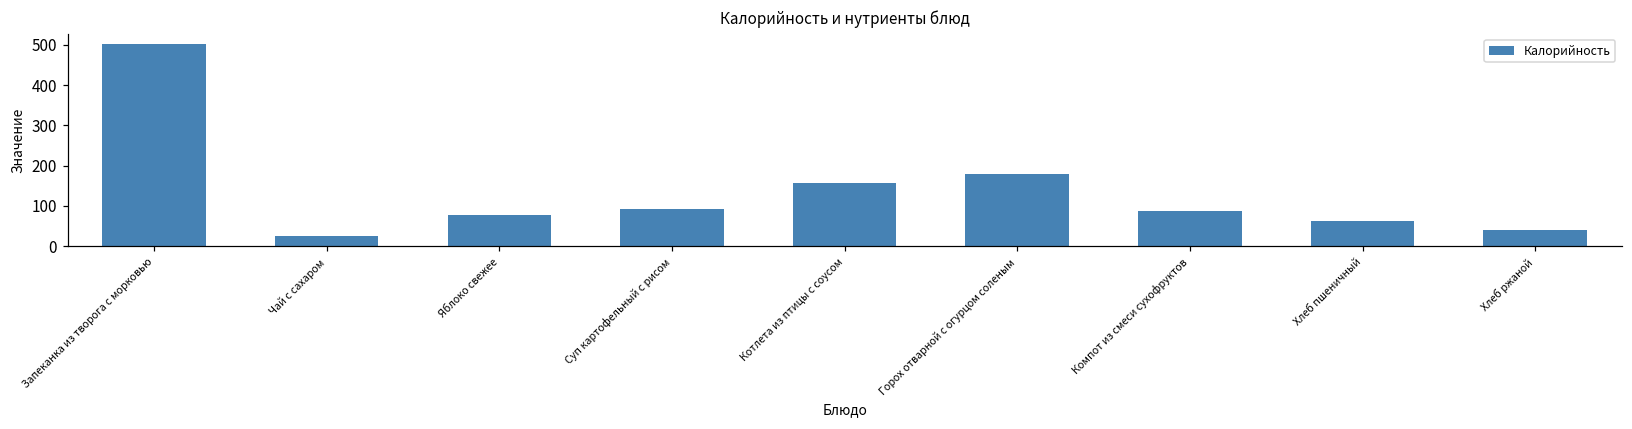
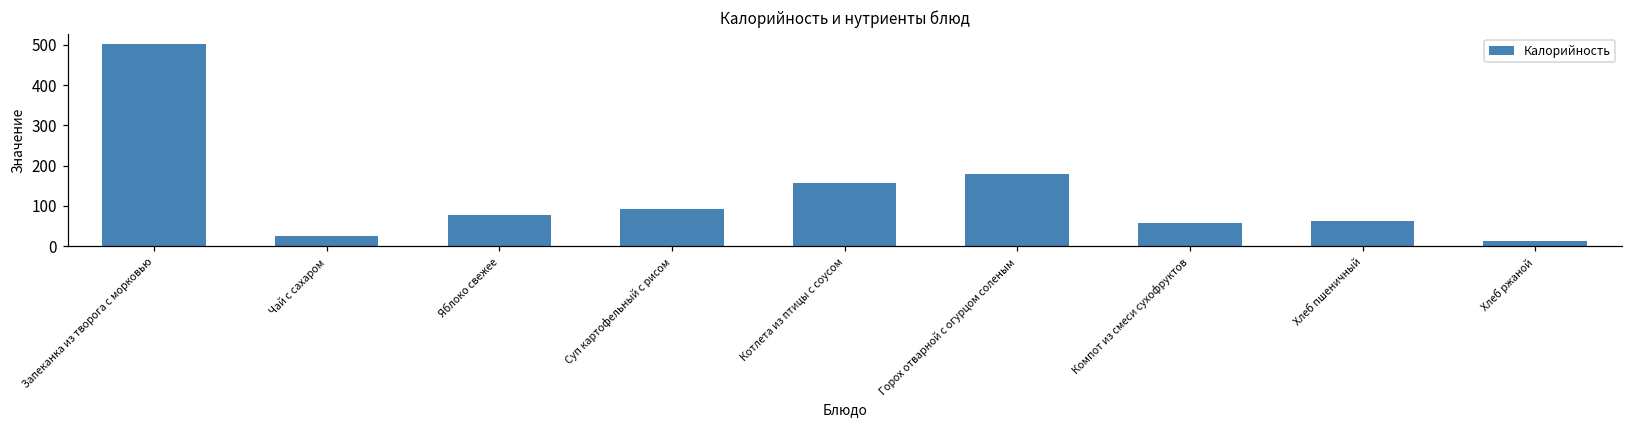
  {
    "Запеканка из творога с морковью": 500,
    "Чай с сахаром": 30,
    "Яблоко свежее": 80,
    "Суп картофельный с рисом": 90,
    "Котлета из птицы с соусом": 160,
    "Горох отварной с огурцом соленым": 180,
-   "Компот из смеси сухофруктов": 90,
+   "Компот из смеси сухофруктов": 60,
    "Хлеб пшеничный": 60,
-   "Хлеб ржаной": 40
+   "Хлеб ржаной": 10
  }
